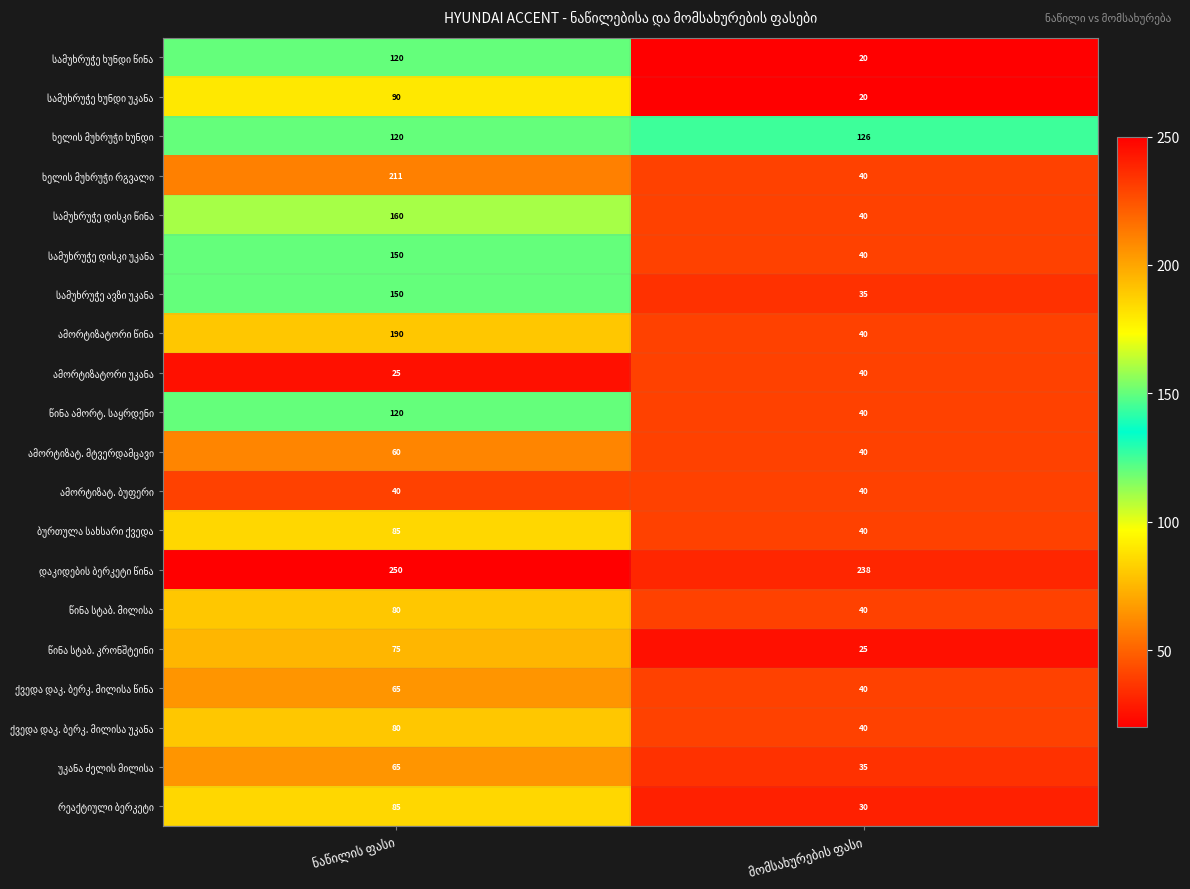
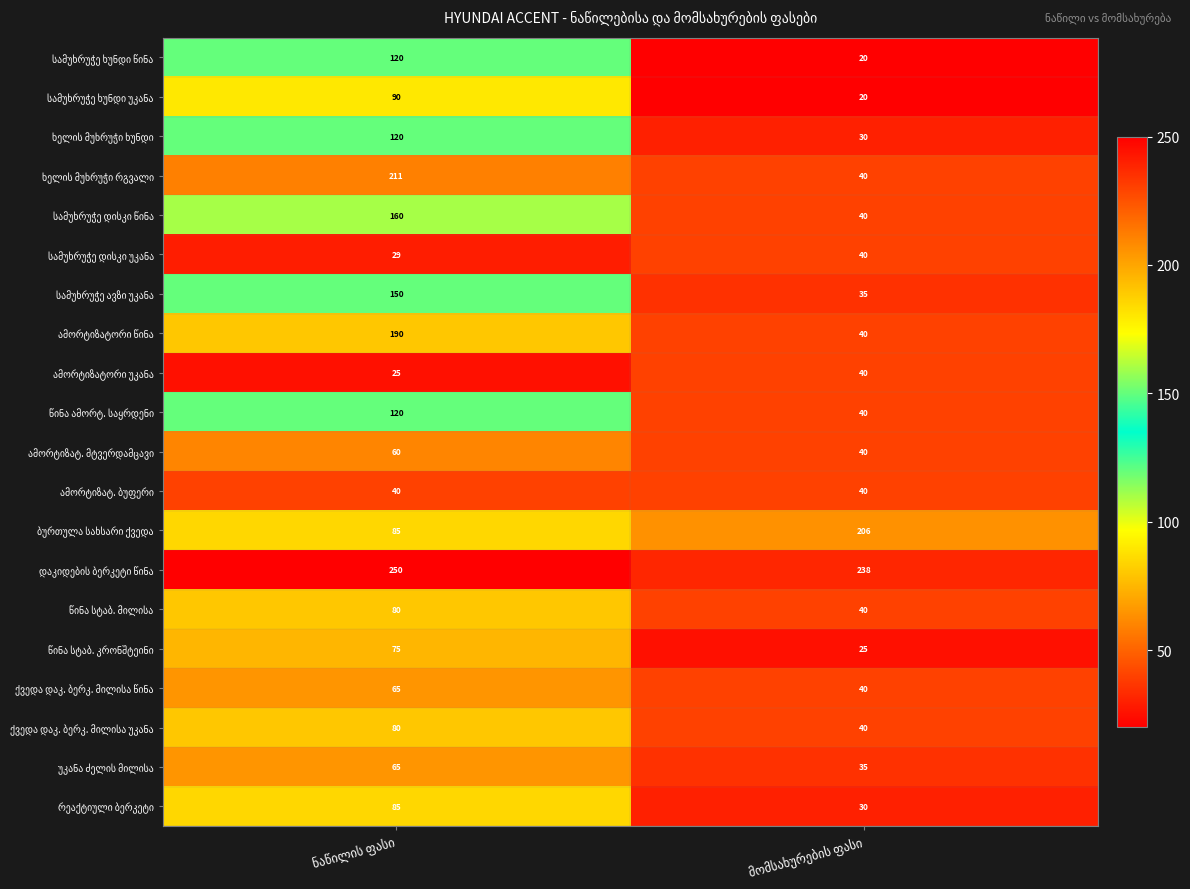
  {
    "სამუხრუჭე ხუნდი წინა": {
      "ნაწილის ფასი": 120,
      "მომსახურების ფასი": 20
    },
    "სამუხრუჭე ხუნდი უკანა": {
      "ნაწილის ფასი": 90,
      "მომსახურების ფასი": 20
    },
    "ხელის მუხრუჭი ხუნდი": {
      "ნაწილის ფასი": 120,
-     "მომსახურების ფასი": 126
+     "მომსახურების ფასი": 30
    },
    "ხელის მუხრუჭი რგვალი": {
      "ნაწილის ფასი": 211,
      "მომსახურების ფასი": 40
    },
    "სამუხრუჭე დისკი წინა": {
      "ნაწილის ფასი": 160,
      "მომსახურების ფასი": 40
    },
    "სამუხრუჭე დისკი უკანა": {
-     "ნაწილის ფასი": 150,
+     "ნაწილის ფასი": 29,
      "მომსახურების ფასი": 40
    },
    "სამუხრუჭე ავზი უკანა": {
      "ნაწილის ფასი": 150,
      "მომსახურების ფასი": 35
    },
    "ამორტიზატორი წინა": {
      "ნაწილის ფასი": 190,
      "მომსახურების ფასი": 40
    },
    "ამორტიზატორი უკანა": {
      "ნაწილის ფასი": 25,
      "მომსახურების ფასი": 40
    },
    "წინა ამორტ. საყრდენი": {
      "ნაწილის ფასი": 120,
      "მომსახურების ფასი": 40
    },
    "ამორტიზატ. მტვერდამცავი": {
      "ნაწილის ფასი": 60,
      "მომსახურების ფასი": 40
    },
    "ამორტიზატ. ბუფერი": {
      "ნაწილის ფასი": 40,
      "მომსახურების ფასი": 40
    },
    "ბურთულა სახსარი ქვედა": {
      "ნაწილის ფასი": 85,
-     "მომსახურების ფასი": 40
+     "მომსახურების ფასი": 206
    },
    "დაკიდების ბერკეტი წინა": {
      "ნაწილის ფასი": 250,
      "მომსახურების ფასი": 238
    },
    "წინა სტაბ. მილისა": {
      "ნაწილის ფასი": 80,
      "მომსახურების ფასი": 40
    },
    "წინა სტაბ. კრონშტეინი": {
      "ნაწილის ფასი": 75,
      "მომსახურების ფასი": 25
    },
    "ქვედა დაკ. ბერკ. მილისა წინა": {
      "ნაწილის ფასი": 65,
      "მომსახურების ფასი": 40
    },
    "ქვედა დაკ. ბერკ. მილისა უკანა": {
      "ნაწილის ფასი": 80,
      "მომსახურების ფასი": 40
    },
    "უკანა ძელის მილისა": {
      "ნაწილის ფასი": 65,
      "მომსახურების ფასი": 35
    },
    "რეაქტიული ბერკეტი": {
      "ნაწილის ფასი": 85,
      "მომსახურების ფასი": 30
    }
  }
